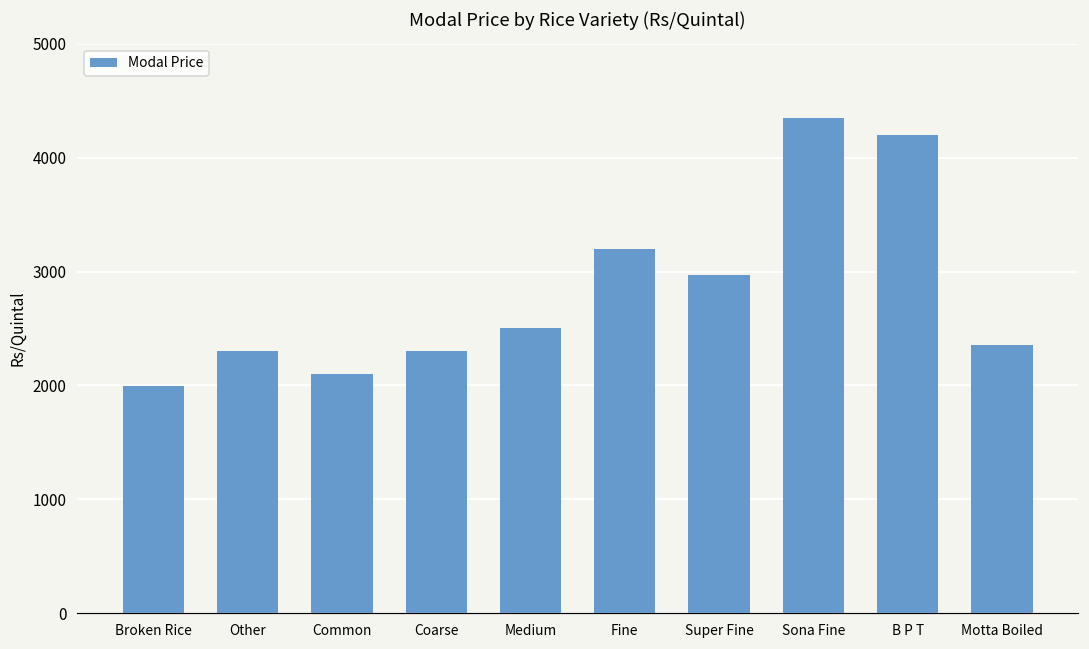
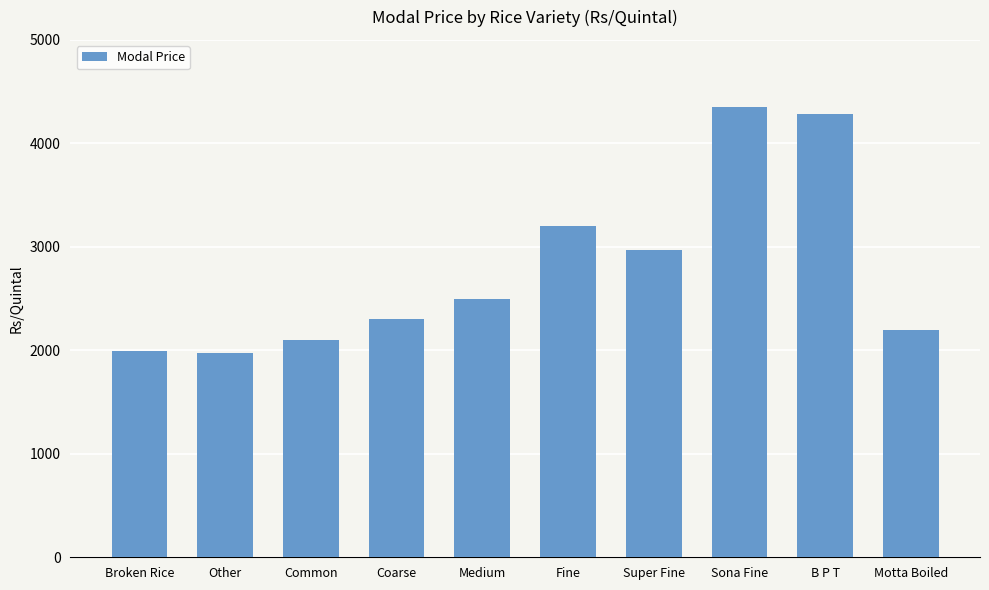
  {
    "Broken Rice": 1990,
-   "Other": 2300,
+   "Other": 1980,
    "Common": 2100,
    "Coarse": 2300,
    "Medium": 2500,
    "Fine": 3200,
    "Super Fine": 2970,
    "Sona Fine": 4350,
-   "B P T": 4200,
-   "Motta Boiled": 2360
+   "B P T": 4280,
+   "Motta Boiled": 2200
  }
